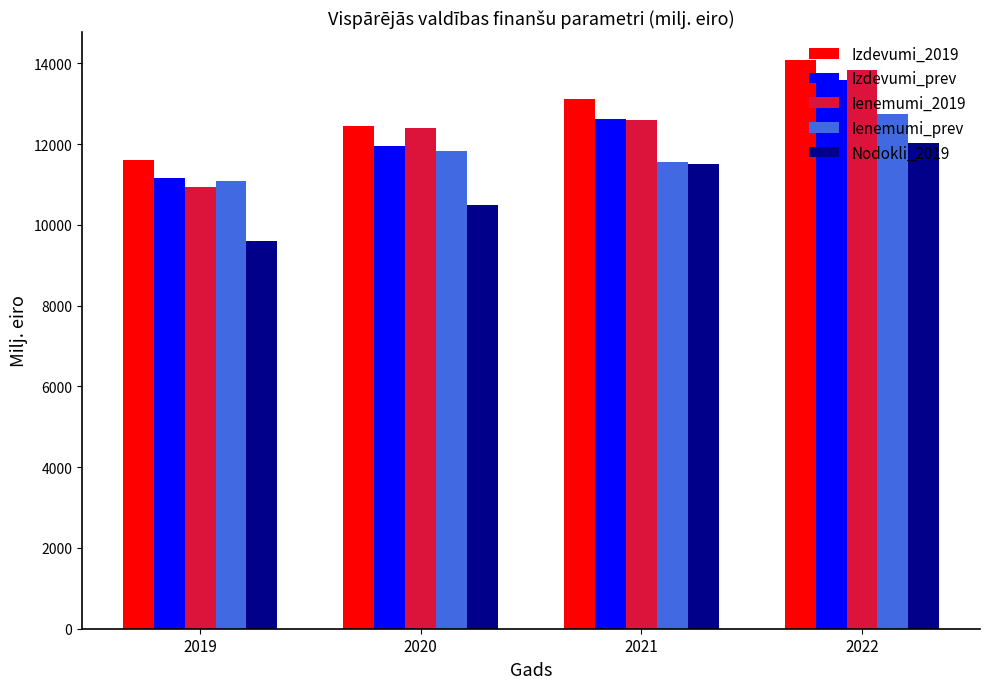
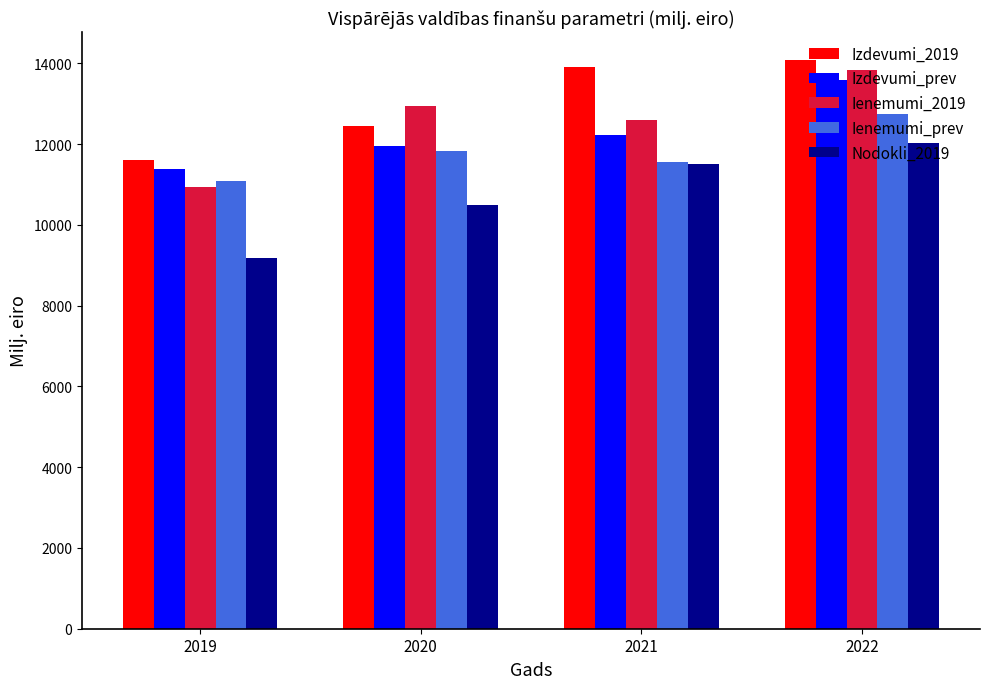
  {
    "Izdevumi_2019": {
      "2019": 11600,
      "2020": 12500,
-     "2021": 13100,
+     "2021": 13900,
      "2022": 14100
    },
    "Izdevumi_prev": {
-     "2019": 11200,
+     "2019": 11400,
      "2020": 12000,
-     "2021": 12600,
+     "2021": 12200,
      "2022": 13600
    },
    "Ienemumi_2019": {
      "2019": 11000,
-     "2020": 12400,
+     "2020": 12900,
      "2021": 12600,
      "2022": 13800
    },
    "Ienemumi_prev": {
      "2019": 11100,
      "2020": 11800,
      "2021": 11600,
      "2022": 12700
    },
    "Nodokli_2019": {
-     "2019": 9600,
+     "2019": 9200,
      "2020": 10500,
      "2021": 11500,
      "2022": 12000
    }
  }
